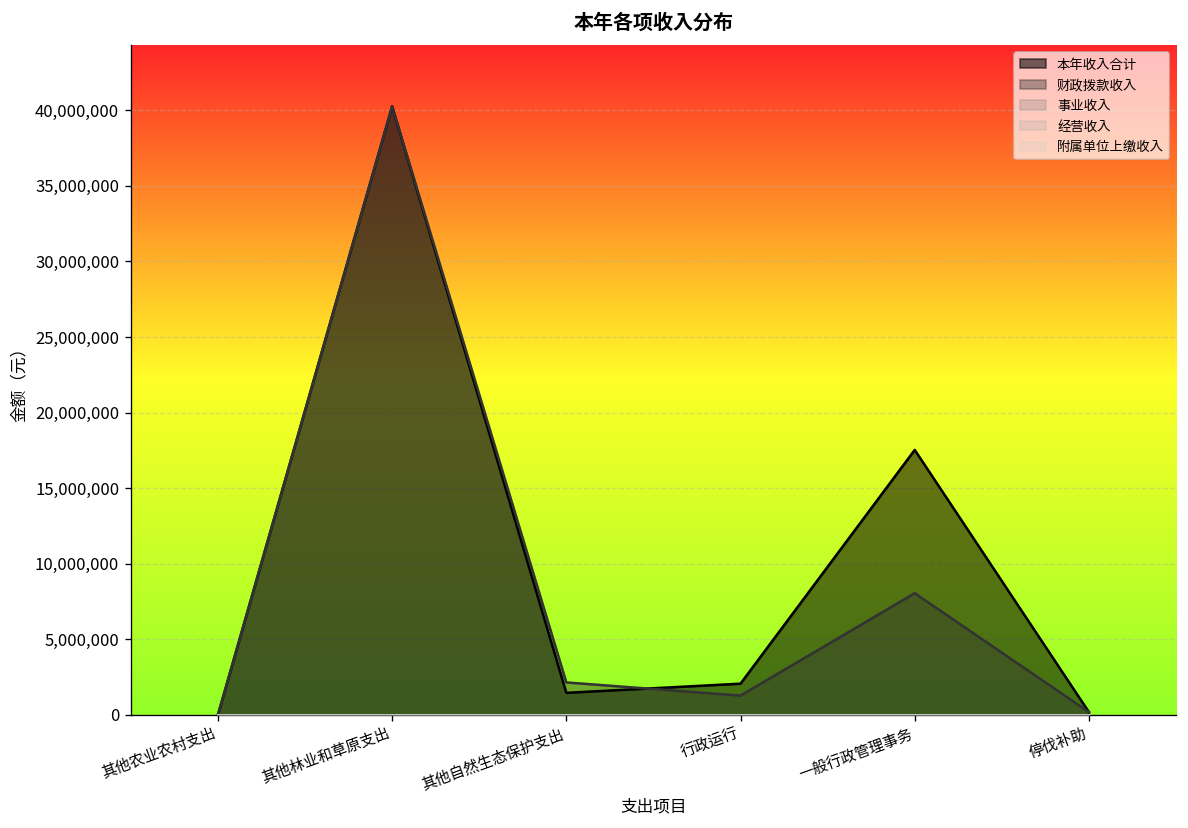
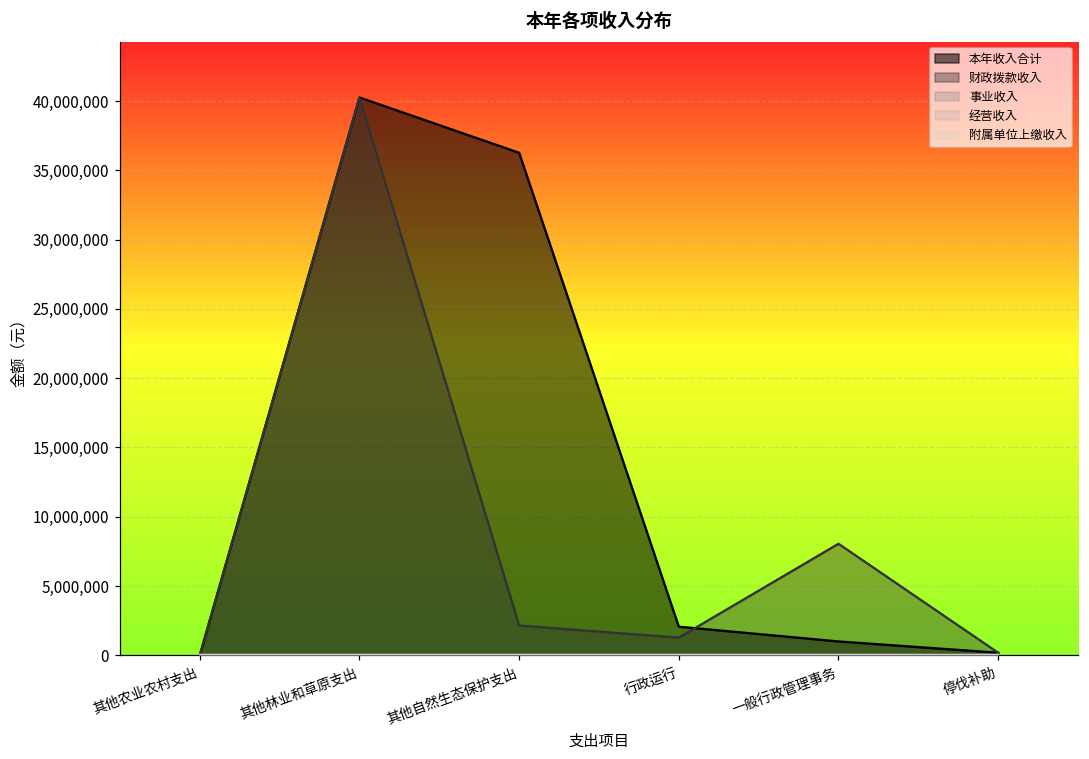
  {
    "本年收入合计": {
-     "其他自然生态保护支出": "1,500,000",
+     "其他自然生态保护支出": "36,300,000",
      "行政运行": "2,100,000",
-     "一般行政管理事务": "17,500,000"
+     "一般行政管理事务": "1,000,000"
    },
    "财政拨款收入": {
      "其他自然生态保护支出": "2,100,000",
      "行政运行": "1,300,000",
      "一般行政管理事务": "8,100,000"
    },
    "附属单位上缴收入": {
      "其他林业和草原支出": "0",
      "其他自然生态保护支出": "0",
      "行政运行": "0",
      "一般行政管理事务": "0"
    }
  }
